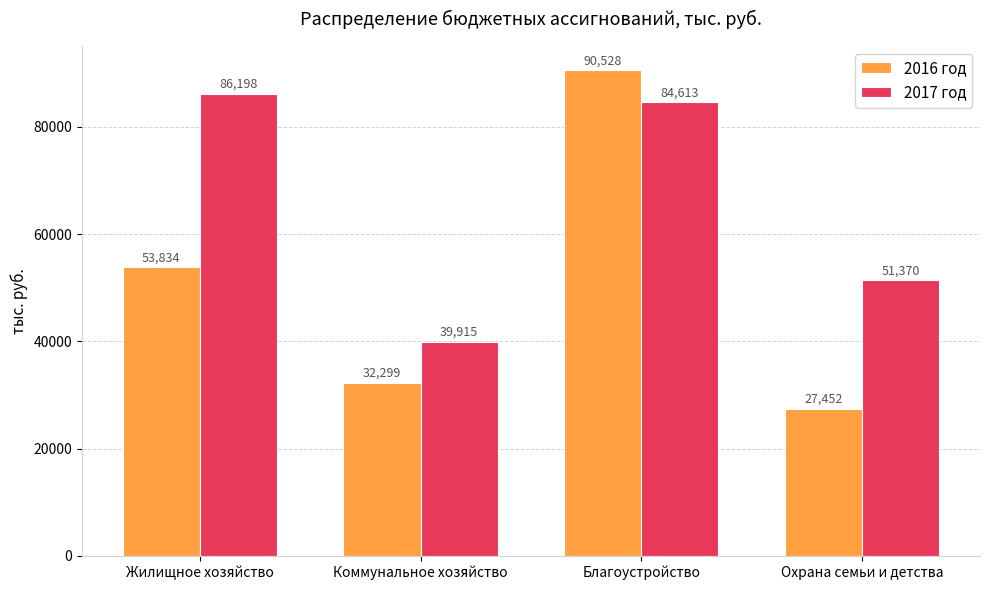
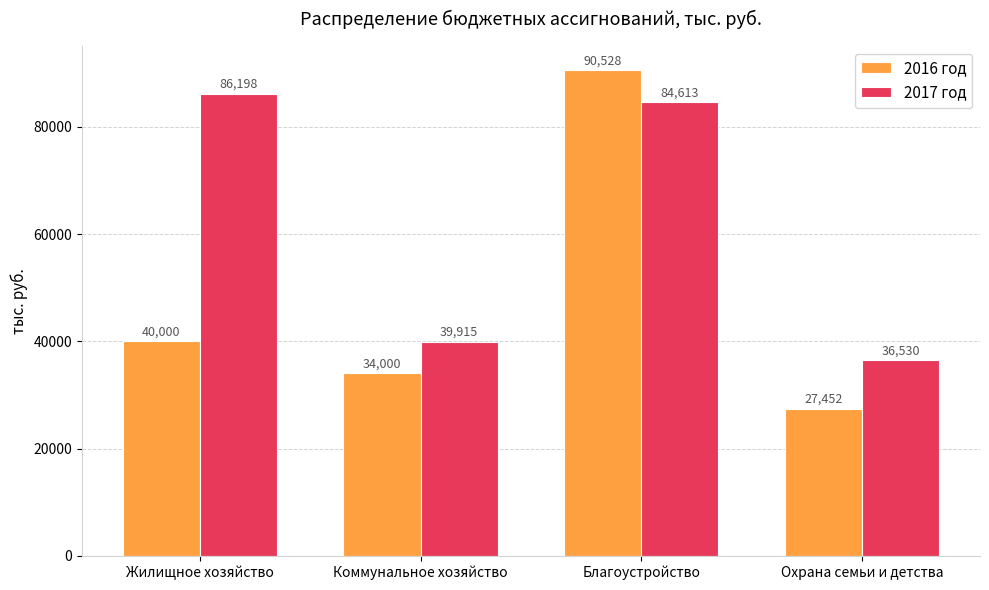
  {
    "2016 год": {
-     "Жилищное хозяйство": "53,834",
-     "Коммунальное хозяйство": "32,299",
+     "Жилищное хозяйство": "40,000",
+     "Коммунальное хозяйство": "34,000",
      "Благоустройство": "90,528",
      "Охрана семьи и детства": "27,452"
    },
    "2017 год": {
      "Жилищное хозяйство": "86,198",
      "Коммунальное хозяйство": "39,915",
      "Благоустройство": "84,613",
-     "Охрана семьи и детства": "51,370"
+     "Охрана семьи и детства": "36,530"
    }
  }
